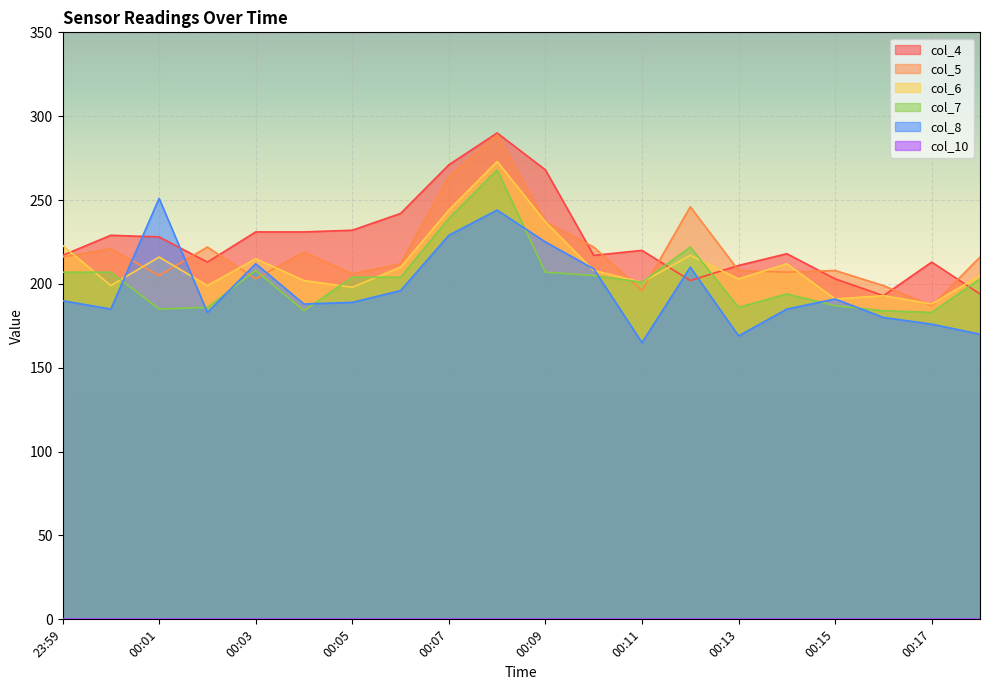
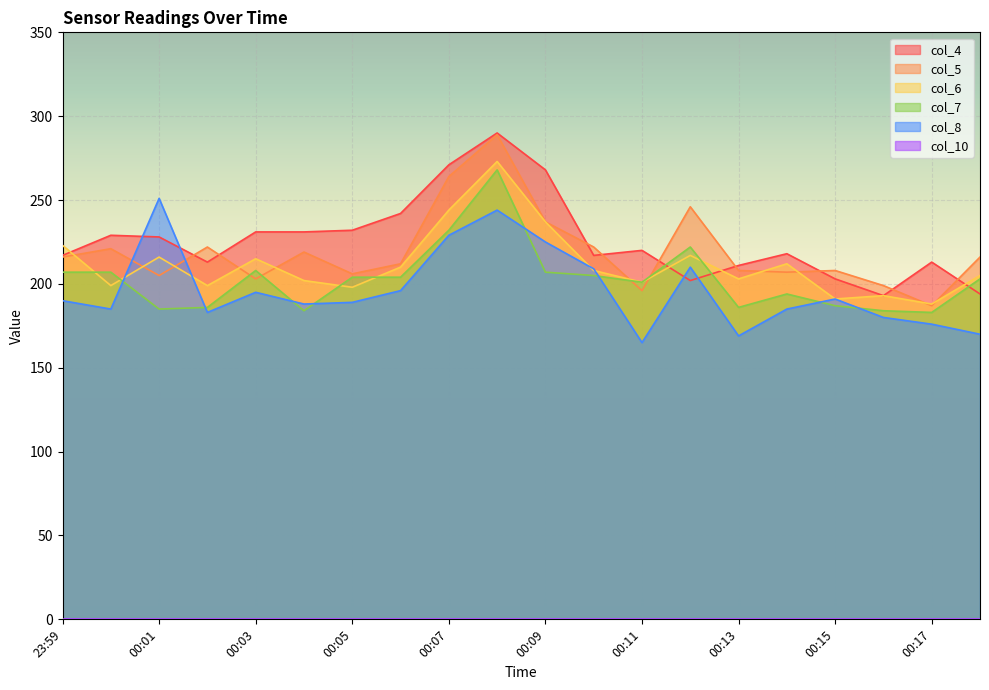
  {
    "col_7": {
      "23:59": 207,
      "00:01": 185,
      "00:03": 208,
      "00:05": 204,
-     "00:07": 239,
+     "00:07": 232,
      "00:09": 207,
      "00:13": 186,
      "00:15": 187,
      "00:17": 183
    },
    "col_8": {
      "23:59": 190,
      "00:01": 251,
-     "00:03": 212,
+     "00:03": 195,
      "00:05": 189,
      "00:07": 229,
      "00:09": 225,
      "00:11": 165,
      "00:13": 169,
      "00:17": 176
    },
    "col_10": {
      "23:59": 0,
      "00:01": 0,
      "00:03": 0,
      "00:05": 0,
      "00:07": 0,
      "00:09": 0,
      "00:11": 0,
      "00:13": 0,
      "00:15": 0,
      "00:17": 0
    }
  }
